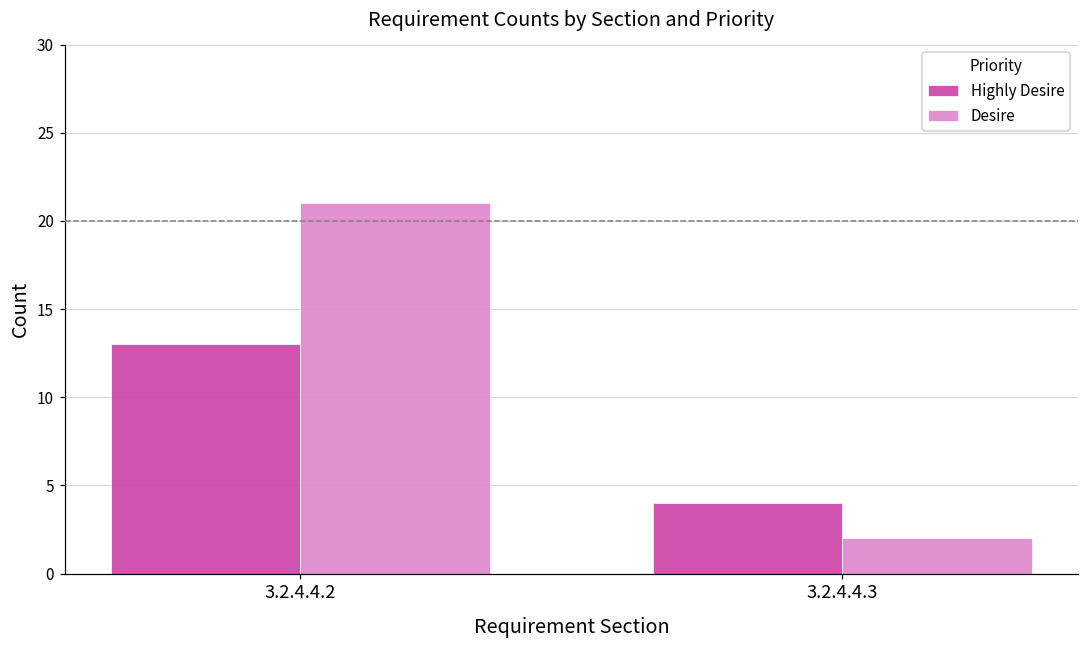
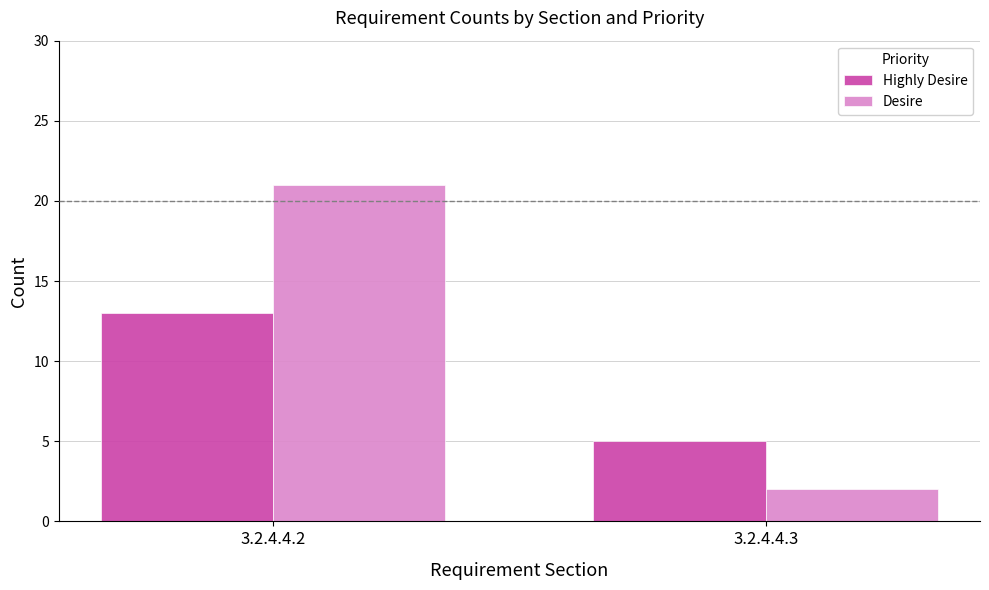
  {
    "Highly Desire": {
      "3.2.4.4.2": 13,
-     "3.2.4.4.3": 4
+     "3.2.4.4.3": 5
    },
    "Desire": {
      "3.2.4.4.2": 21,
      "3.2.4.4.3": 2
    }
  }
